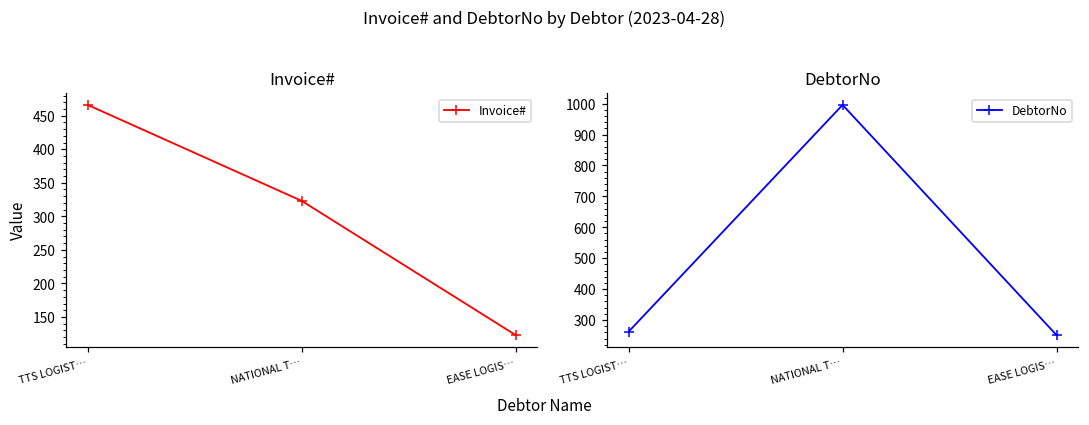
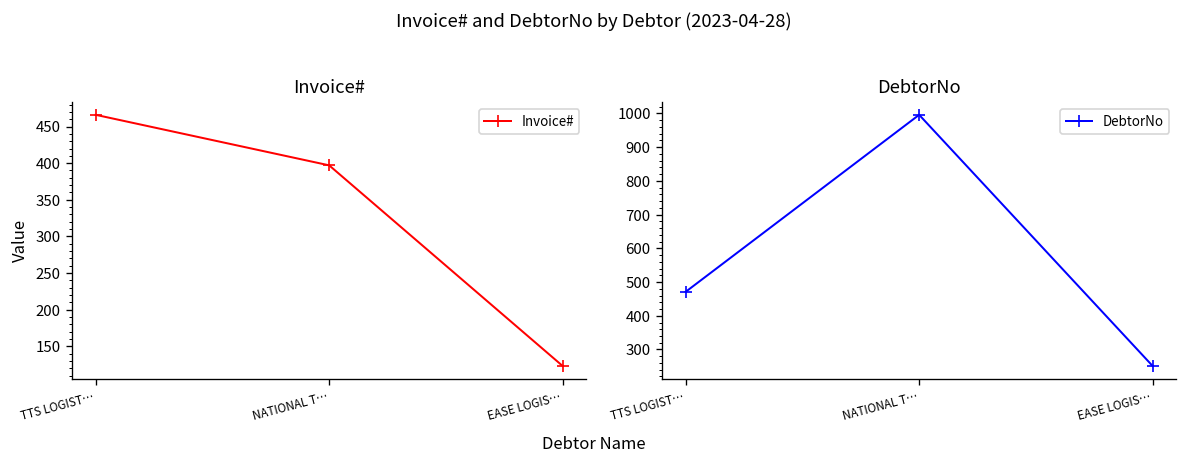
  {
    "Invoice#": {
      "TTS LOGIST…": 470,
-     "NATIONAL T…": 320,
+     "NATIONAL T…": 400,
      "EASE LOGIS…": 120
    },
    "DebtorNo": {
-     "TTS LOGIST…": 260,
+     "TTS LOGIST…": 470,
      "NATIONAL T…": 1000,
      "EASE LOGIS…": 250
    }
  }
